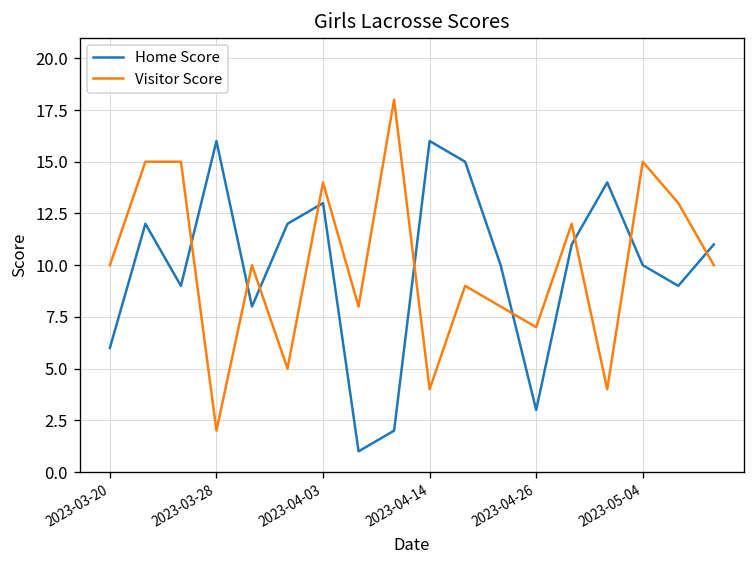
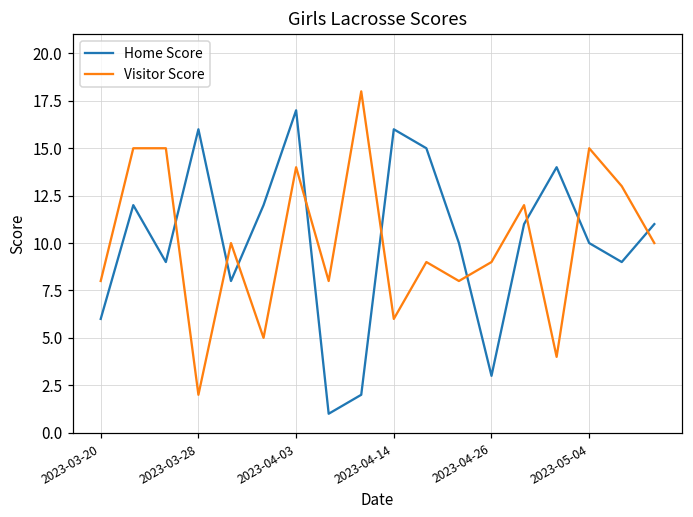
  {
    "Home Score": {
      "2023-03-20": 6,
      "2023-03-28": 16,
-     "2023-04-03": 13,
+     "2023-04-03": 17,
      "2023-04-14": 16,
      "2023-04-26": 3,
      "2023-05-04": 10
    },
    "Visitor Score": {
-     "2023-03-20": 10,
+     "2023-03-20": 8,
      "2023-03-28": 2,
      "2023-04-03": 14,
-     "2023-04-14": 4,
-     "2023-04-26": 7,
+     "2023-04-14": 6,
+     "2023-04-26": 9,
      "2023-05-04": 15
    }
  }
